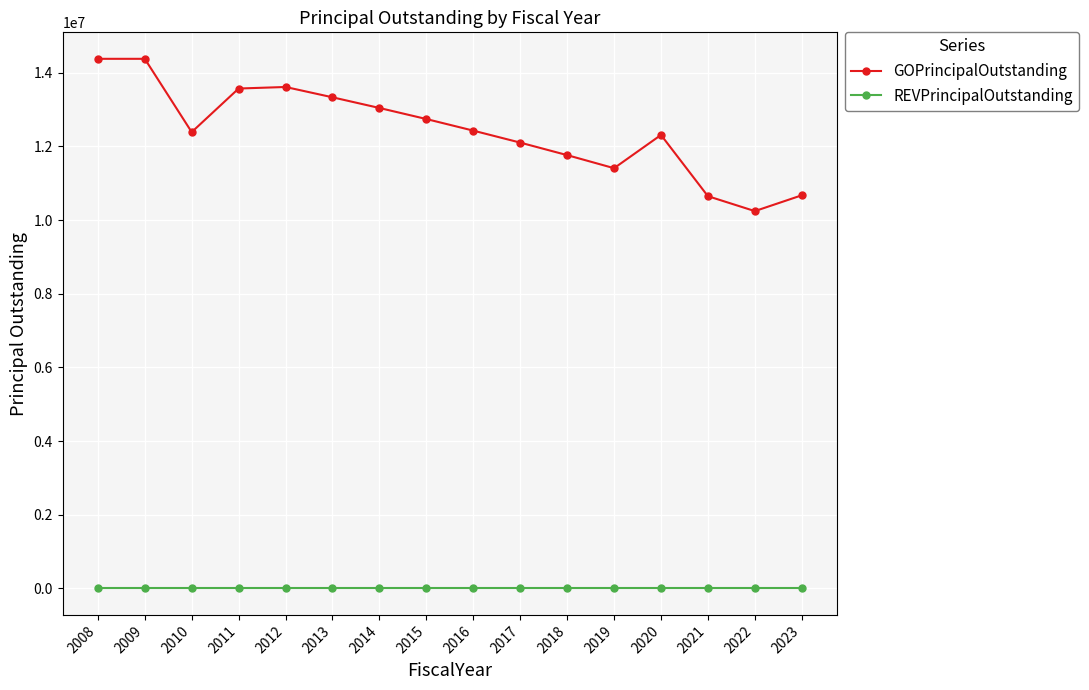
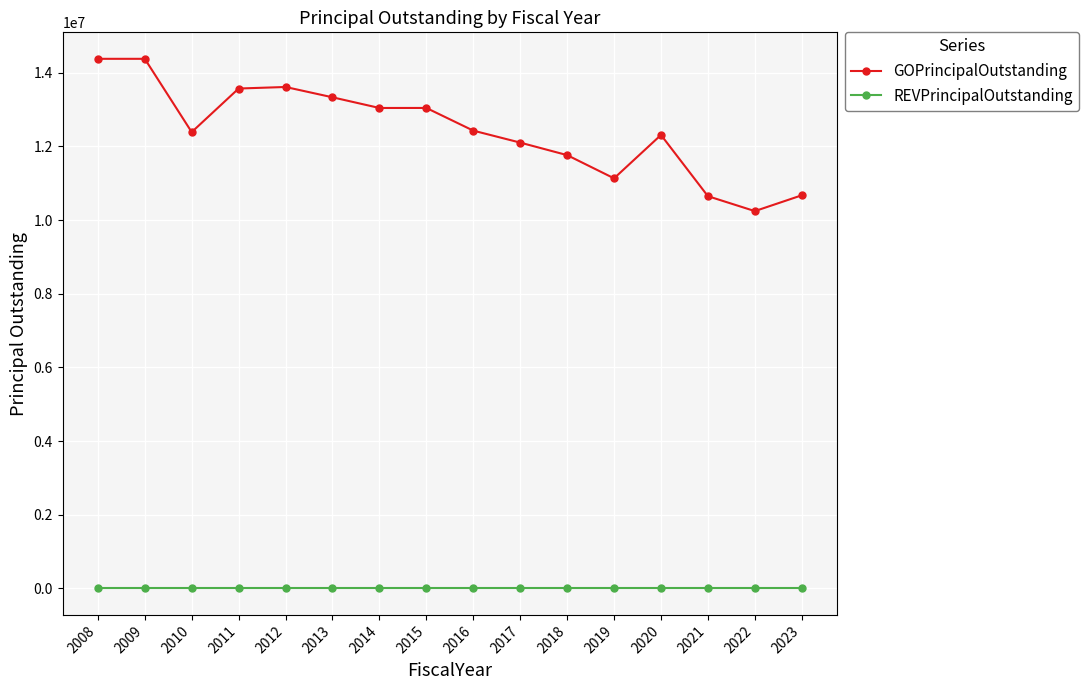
  {
    "GOPrincipalOutstanding": {
      "2008": 14400000,
      "2009": 14400000,
      "2010": 12400000,
      "2011": 13600000,
      "2012": 13600000,
      "2013": 13300000,
      "2014": 13000000,
-     "2015": 12700000,
+     "2015": 13000000,
      "2016": 12400000,
      "2017": 12100000,
      "2018": 11800000,
-     "2019": 11400000,
+     "2019": 11100000,
      "2020": 12300000,
      "2021": 10700000,
      "2022": 10200000,
      "2023": 10700000
    },
    "REVPrincipalOutstanding": {
      "2008": 0,
      "2009": 0,
      "2010": 0,
      "2011": 0,
      "2012": 0,
      "2013": 0,
      "2014": 0,
      "2015": 0,
      "2016": 0,
      "2017": 0,
      "2018": 0,
      "2019": 0,
      "2020": 0,
      "2021": 0,
      "2022": 0,
      "2023": 0
    }
  }
